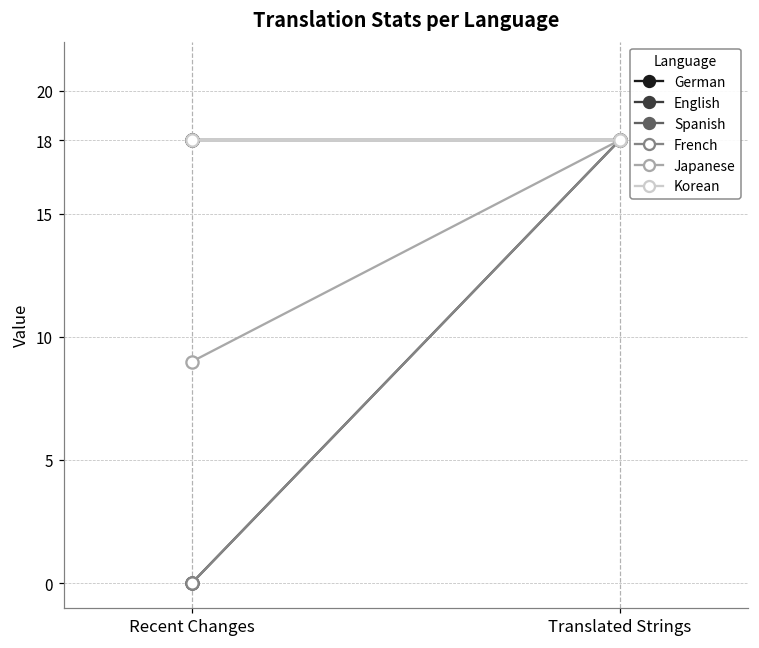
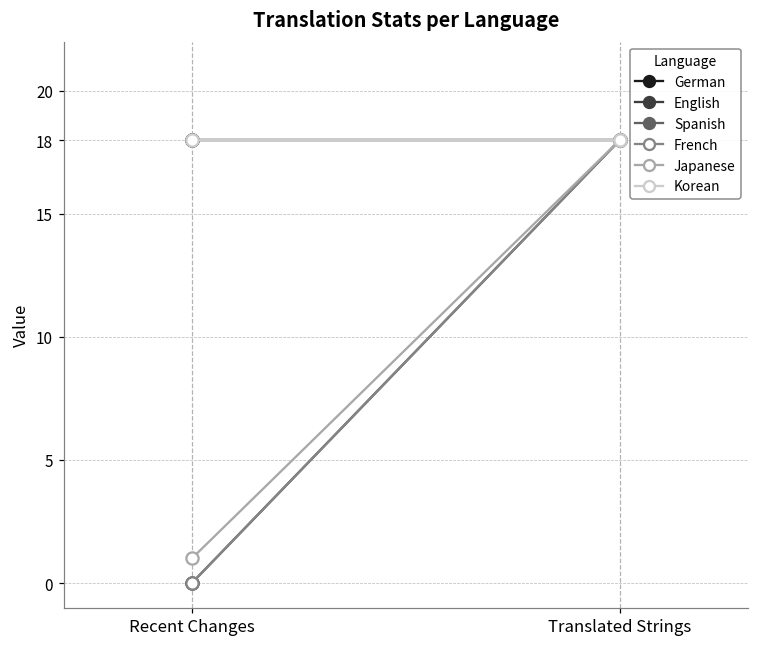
  {
    "Korean": {
      "Recent Changes": 18
    },
    "French": {
      "Recent Changes": 0
    },
    "Japanese": {
-     "Recent Changes": 9
+     "Recent Changes": 1
    }
  }
